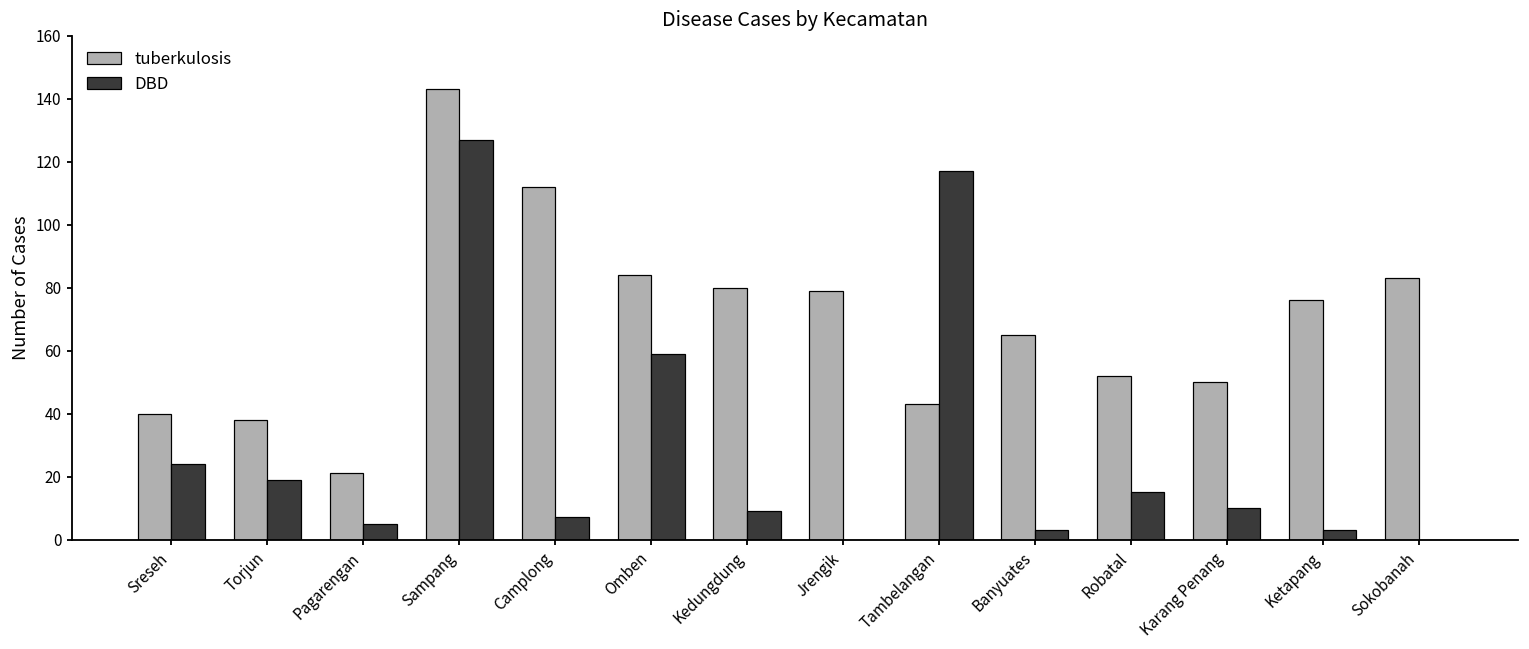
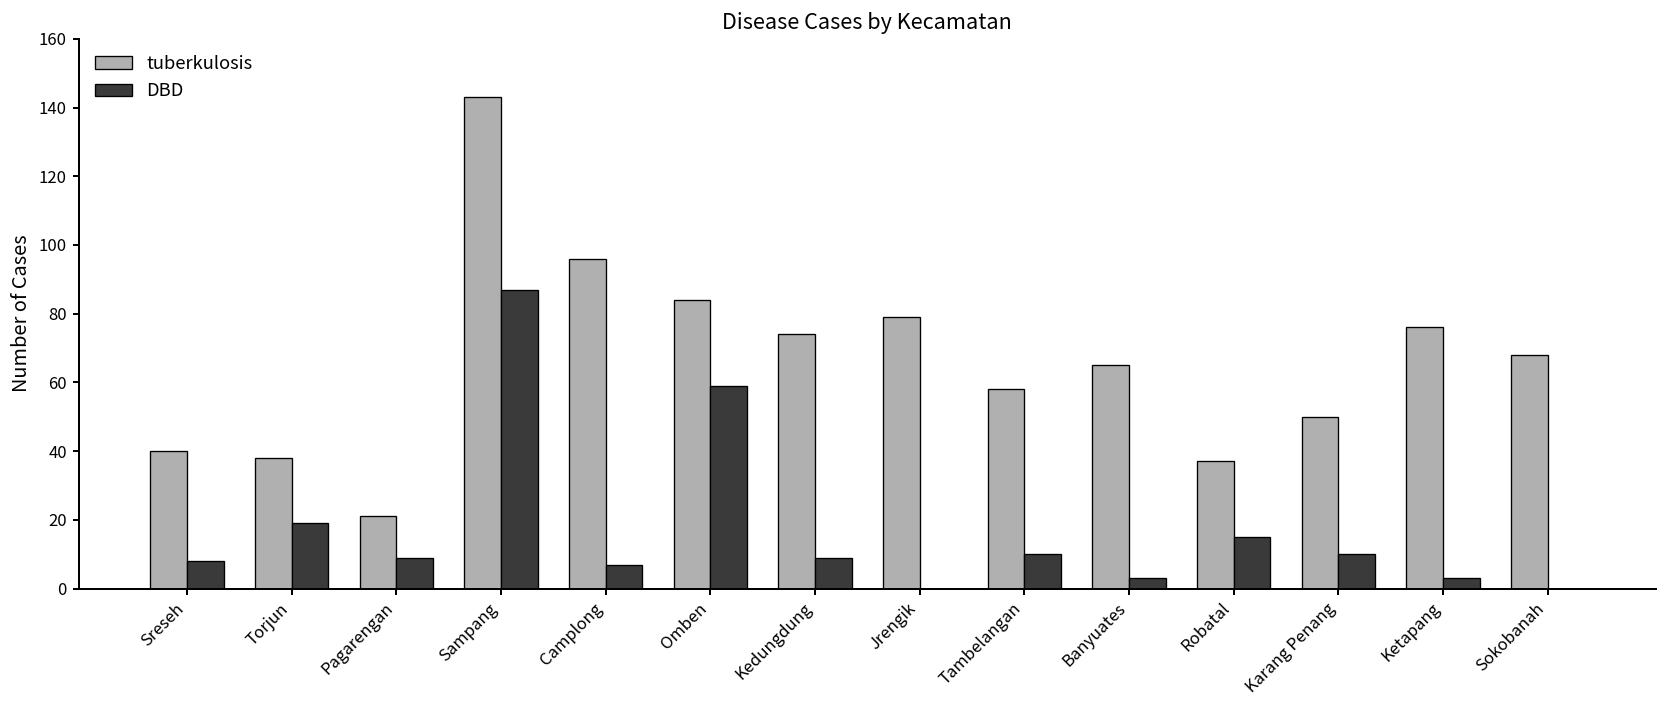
  {
    "tuberkulosis": {
      "Sreseh": 40,
      "Torjun": 38,
      "Pagarengan": 21,
      "Sampang": 143,
-     "Camplong": 112,
+     "Camplong": 96,
      "Omben": 84,
-     "Kedungdung": 80,
+     "Kedungdung": 74,
      "Jrengik": 79,
-     "Tambelangan": 43,
+     "Tambelangan": 58,
      "Banyuates": 65,
-     "Robatal": 52,
+     "Robatal": 37,
      "Karang Penang": 50,
      "Ketapang": 76,
-     "Sokobanah": 83
+     "Sokobanah": 68
    },
    "DBD": {
-     "Sreseh": 24,
+     "Sreseh": 8,
      "Torjun": 19,
-     "Pagarengan": 5,
-     "Sampang": 127,
+     "Pagarengan": 9,
+     "Sampang": 87,
      "Camplong": 7,
      "Omben": 59,
      "Kedungdung": 9,
      "Jrengik": 0,
-     "Tambelangan": 117,
+     "Tambelangan": 10,
      "Banyuates": 3,
      "Robatal": 15,
      "Karang Penang": 10,
      "Ketapang": 3,
      "Sokobanah": 0
    }
  }
